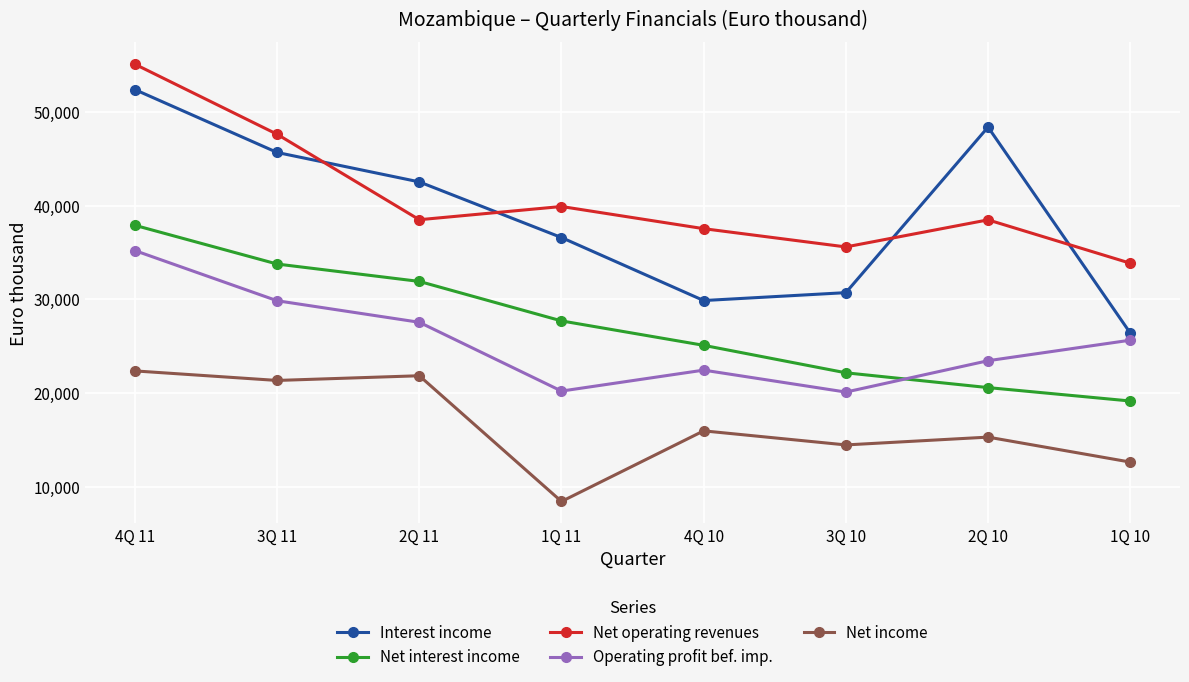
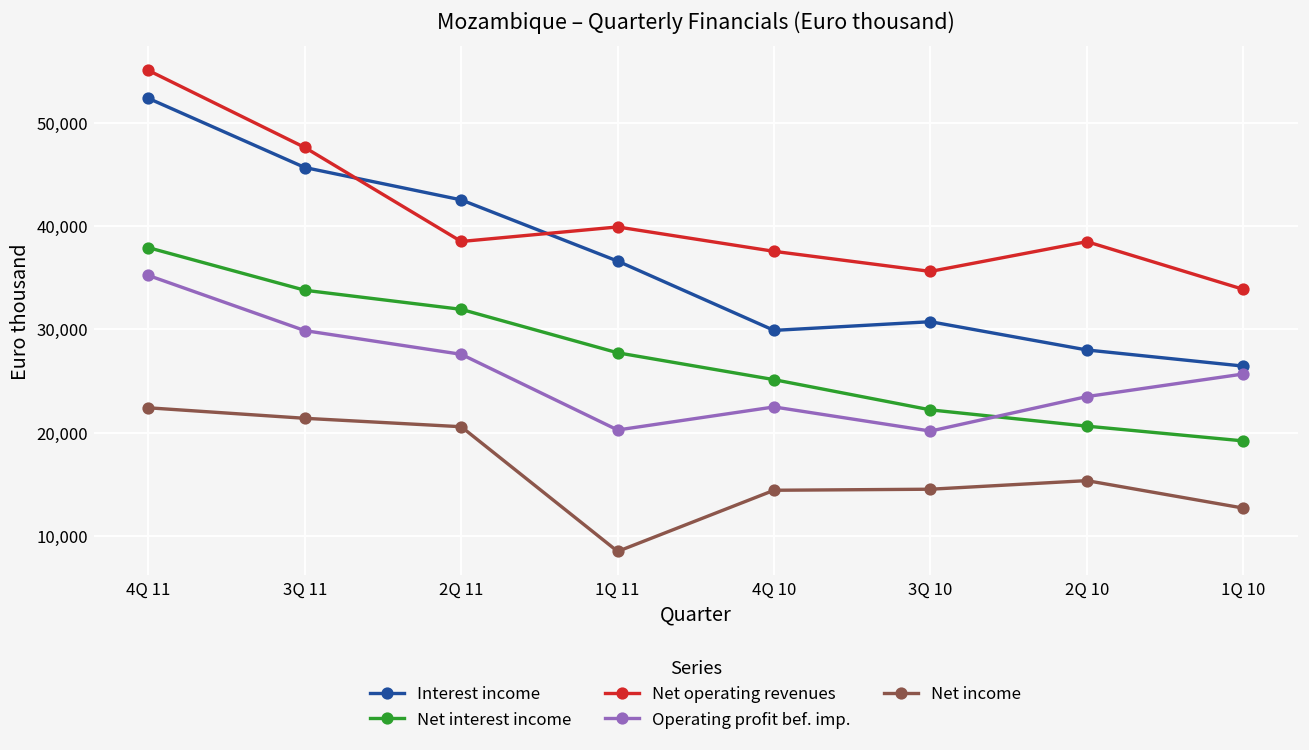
  {
    "Interest income": {
      "4Q 11": "52,000",
      "3Q 11": "46,000",
      "2Q 11": "43,000",
      "1Q 11": "37,000",
      "4Q 10": "30,000",
      "3Q 10": "31,000",
-     "2Q 10": "48,000",
+     "2Q 10": "28,000",
      "1Q 10": "26,000"
    },
    "Net interest income": {
      "4Q 11": "38,000",
      "3Q 11": "34,000",
      "2Q 11": "32,000",
      "1Q 11": "28,000",
      "4Q 10": "25,000",
      "3Q 10": "22,000",
      "2Q 10": "21,000",
      "1Q 10": "19,000"
    },
    "Net operating revenues": {
      "4Q 11": "55,000",
      "3Q 11": "48,000",
      "2Q 11": "38,000",
      "1Q 11": "40,000",
      "4Q 10": "38,000",
      "3Q 10": "36,000",
      "2Q 10": "38,000",
      "1Q 10": "34,000"
    },
    "Operating profit bef. imp.": {
      "4Q 11": "35,000",
      "3Q 11": "30,000",
      "2Q 11": "28,000",
      "1Q 11": "20,000",
      "4Q 10": "22,000",
      "3Q 10": "20,000",
      "2Q 10": "23,000",
      "1Q 10": "26,000"
    },
    "Net income": {
      "4Q 11": "22,000",
      "3Q 11": "21,000",
-     "2Q 11": "22,000",
+     "2Q 11": "21,000",
      "1Q 11": "8,000",
-     "4Q 10": "16,000",
+     "4Q 10": "14,000",
      "3Q 10": "15,000",
      "2Q 10": "15,000",
      "1Q 10": "13,000"
    }
  }
